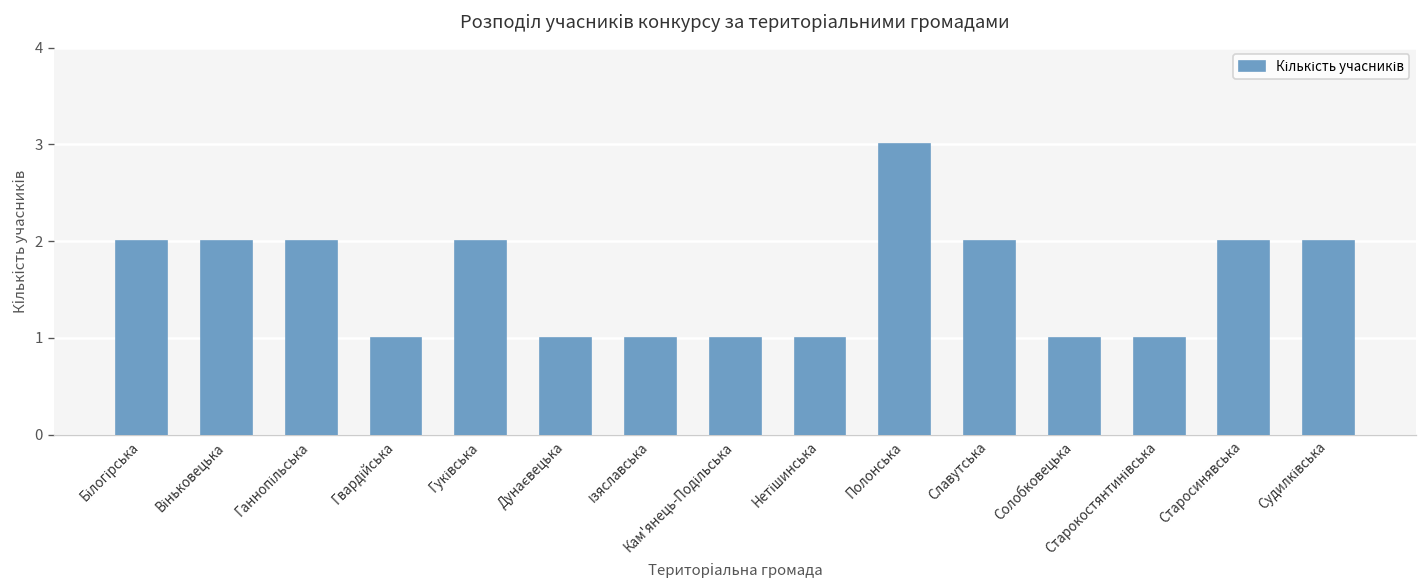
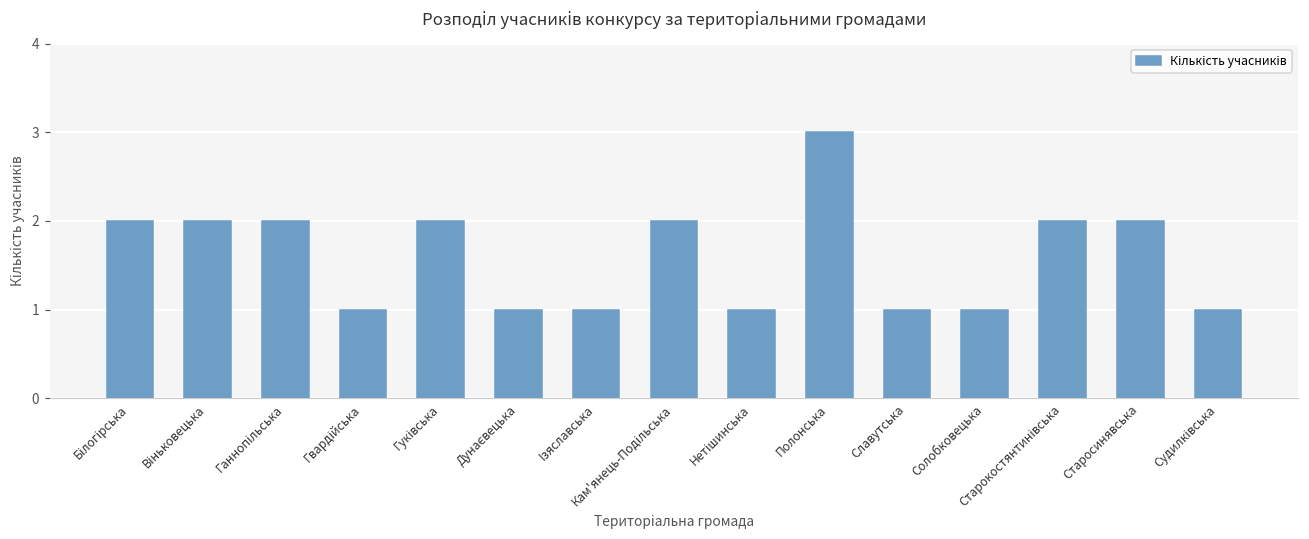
  {
    "Білогірська": 2,
    "Віньковецька": 2,
    "Ганнопільська": 2,
    "Гвардійська": 1,
    "Гуківська": 2,
    "Дунаєвецька": 1,
    "Ізяславська": 1,
-   "Кам'янець-Подільська": 1,
+   "Кам'янець-Подільська": 2,
    "Нетішинська": 1,
    "Полонська": 3,
-   "Славутська": 2,
+   "Славутська": 1,
    "Солобковецька": 1,
-   "Старокостянтинівська": 1,
+   "Старокостянтинівська": 2,
    "Старосинявська": 2,
-   "Судилківська": 2
+   "Судилківська": 1
  }
